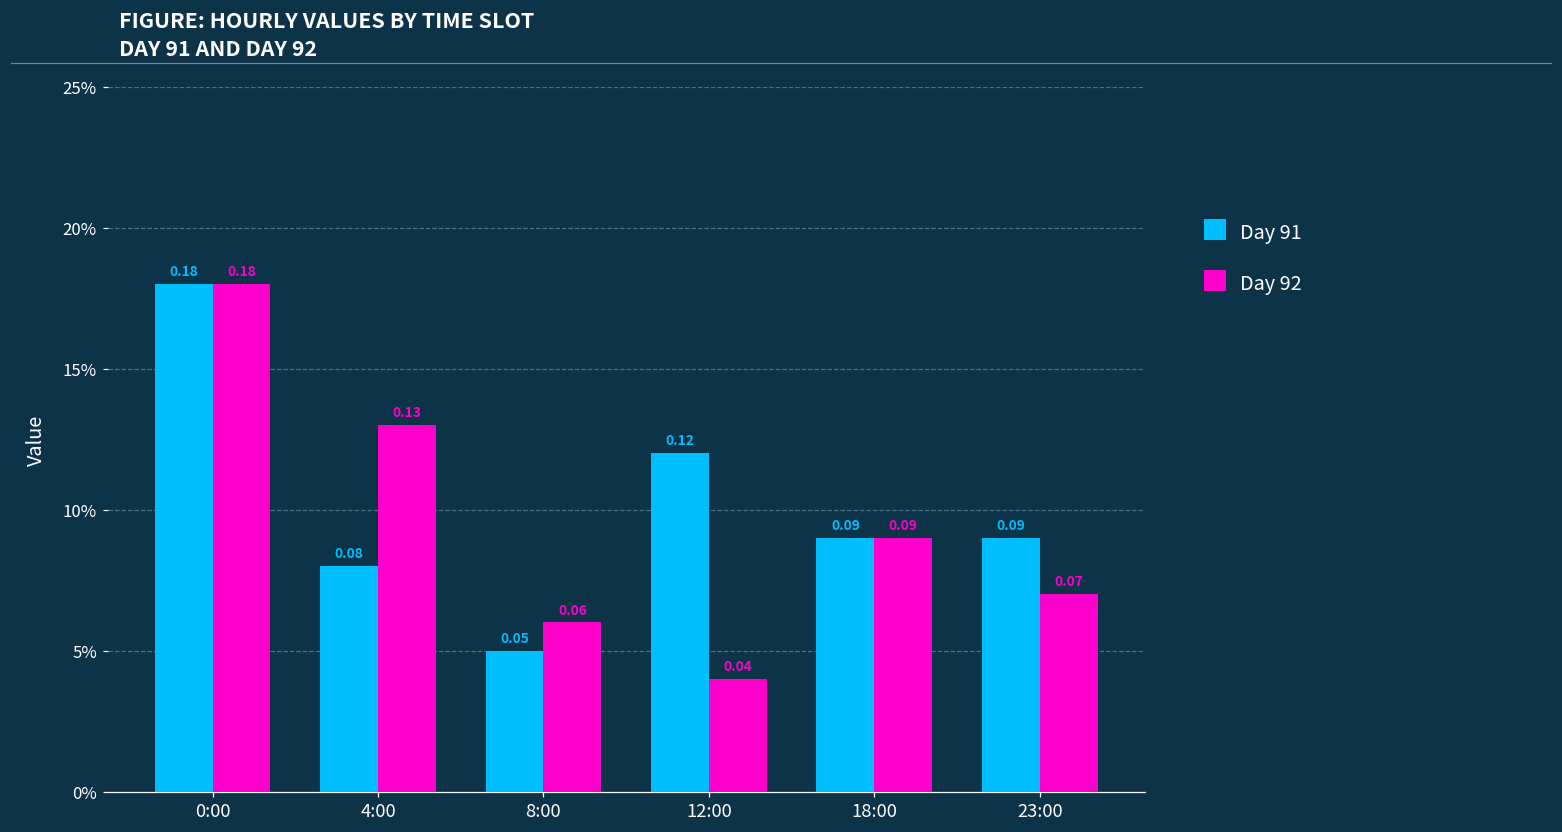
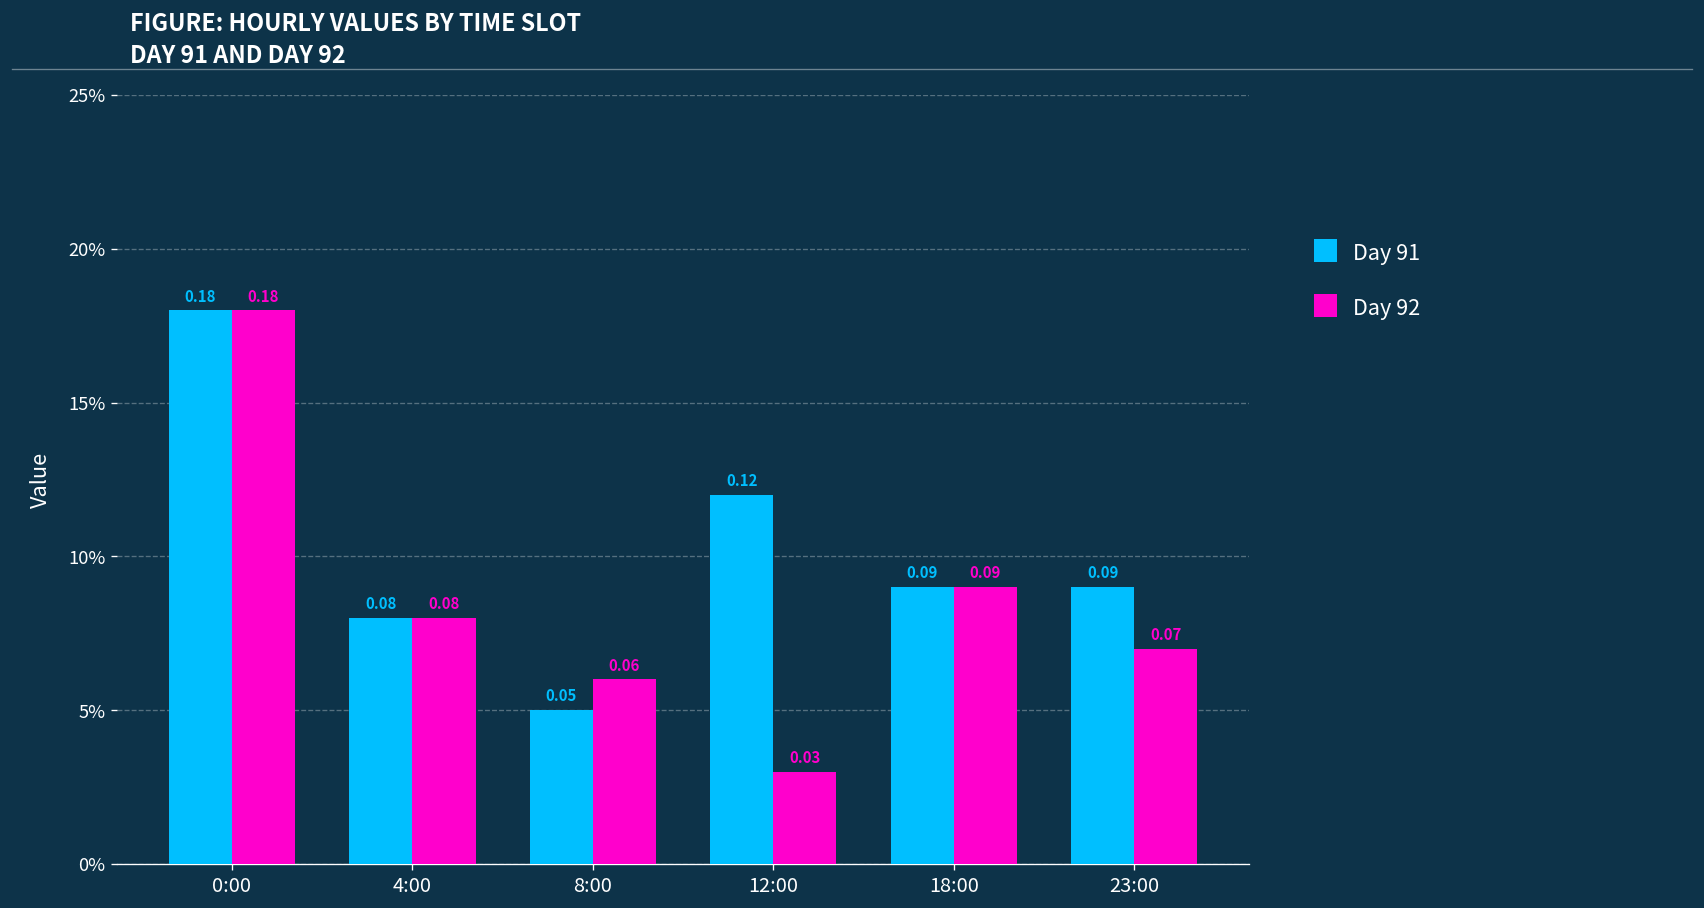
  {
    "Day 91": {
      "0:00": 0.18,
      "4:00": 0.08,
      "8:00": 0.05,
      "12:00": 0.12,
      "18:00": 0.09,
      "23:00": 0.09
    },
    "Day 92": {
      "0:00": 0.18,
-     "4:00": 0.13,
+     "4:00": 0.08,
      "8:00": 0.06,
-     "12:00": 0.04,
+     "12:00": 0.03,
      "18:00": 0.09,
      "23:00": 0.07
    }
  }
